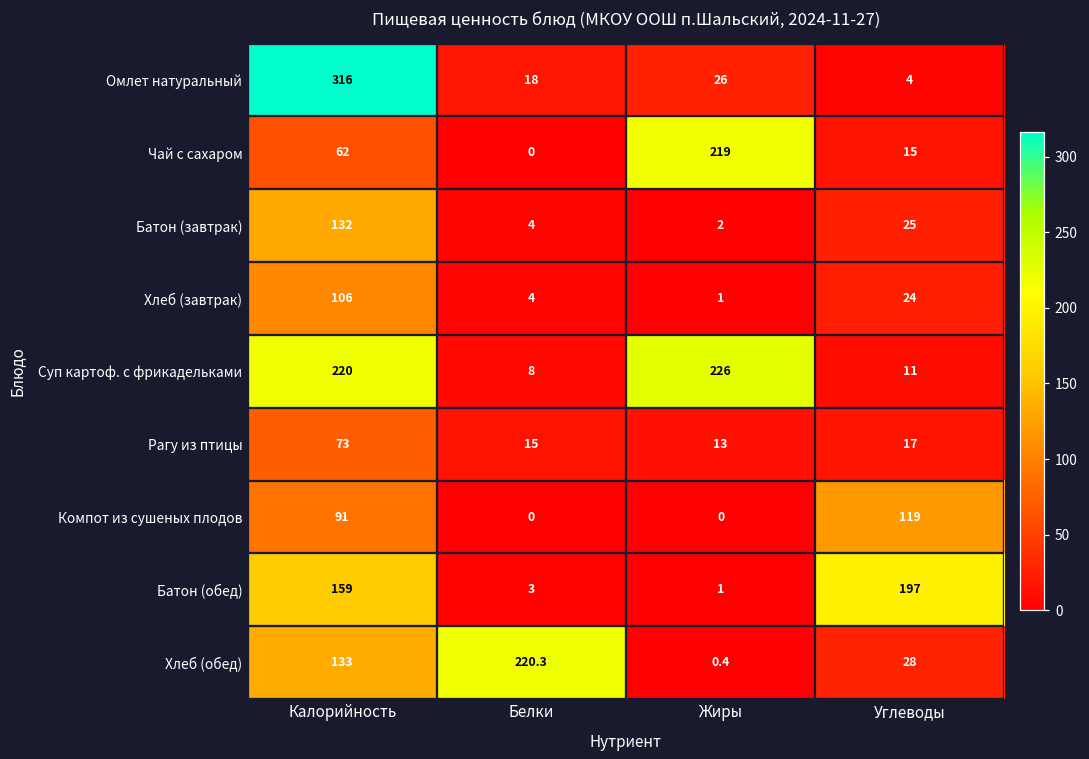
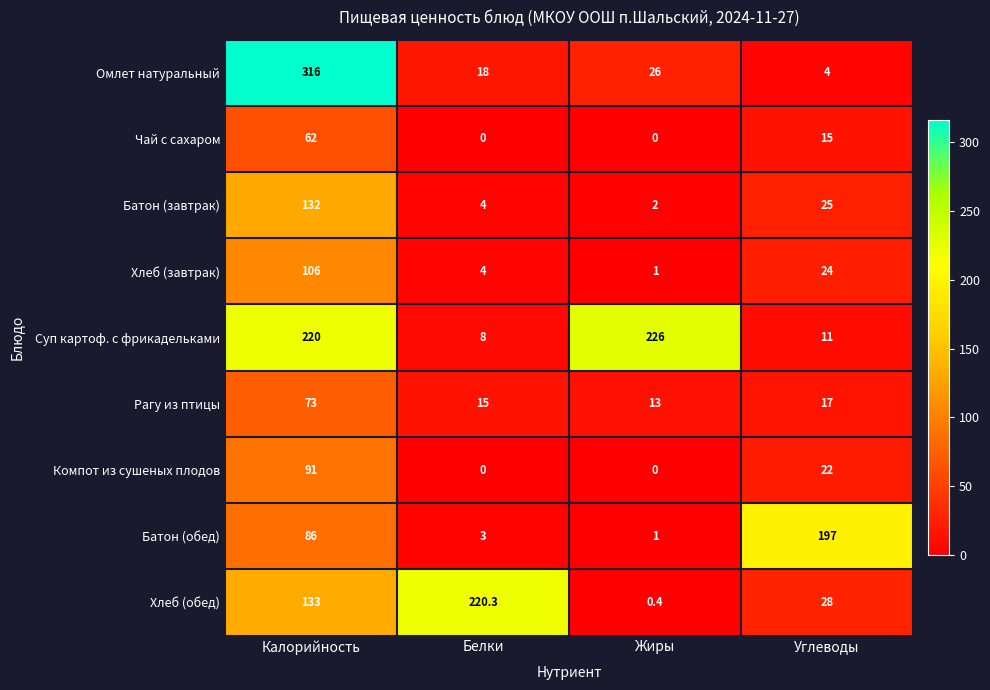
  {
    "Омлет натуральный": {
      "Калорийность": 316,
      "Белки": 18,
      "Жиры": 26,
      "Углеводы": 4
    },
    "Чай с сахаром": {
      "Калорийность": 62,
      "Белки": 0,
-     "Жиры": 219,
+     "Жиры": 0,
      "Углеводы": 15
    },
    "Батон (завтрак)": {
      "Калорийность": 132,
      "Белки": 4,
      "Жиры": 2,
      "Углеводы": 25
    },
    "Хлеб (завтрак)": {
      "Калорийность": 106,
      "Белки": 4,
      "Жиры": 1,
      "Углеводы": 24
    },
    "Суп картоф. с фрикадельками": {
      "Калорийность": 220,
      "Белки": 8,
      "Жиры": 226,
      "Углеводы": 11
    },
    "Рагу из птицы": {
      "Калорийность": 73,
      "Белки": 15,
      "Жиры": 13,
      "Углеводы": 17
    },
    "Компот из сушеных плодов": {
      "Калорийность": 91,
      "Белки": 0,
      "Жиры": 0,
-     "Углеводы": 119
+     "Углеводы": 22
    },
    "Батон (обед)": {
-     "Калорийность": 159,
+     "Калорийность": 86,
      "Белки": 3,
      "Жиры": 1,
      "Углеводы": 197
    },
    "Хлеб (обед)": {
      "Калорийность": 133,
      "Белки": 220.3,
      "Жиры": 0.4,
      "Углеводы": 28
    }
  }
